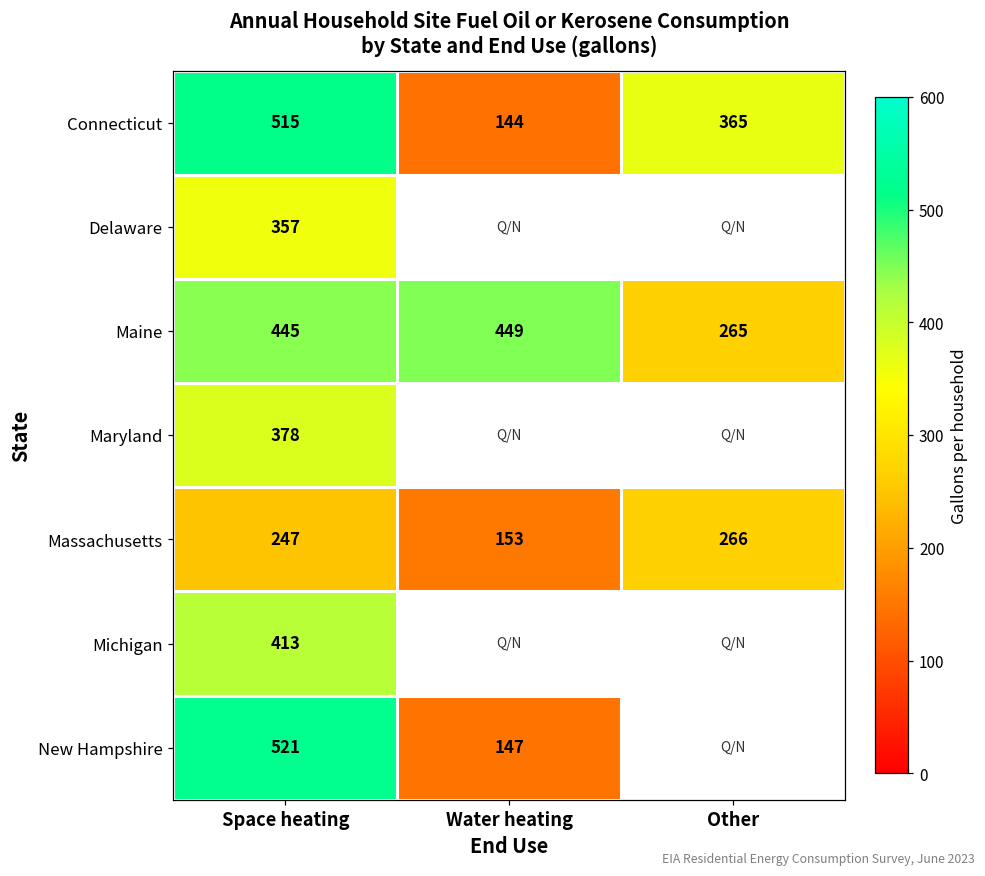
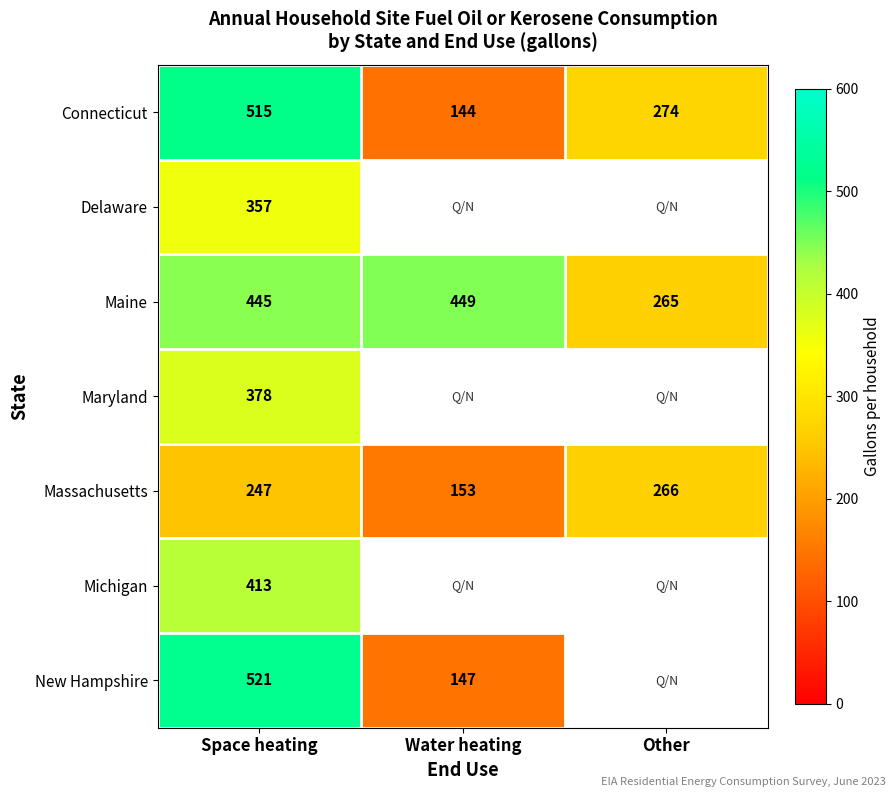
  {
    "Connecticut": {
      "Space heating": 515,
      "Water heating": 144,
-     "Other": 365
+     "Other": 274
    },
    "Delaware": {
      "Space heating": 357
    },
    "Maine": {
      "Space heating": 445,
      "Water heating": 449,
      "Other": 265
    },
    "Maryland": {
      "Space heating": 378
    },
    "Massachusetts": {
      "Space heating": 247,
      "Water heating": 153,
      "Other": 266
    },
    "Michigan": {
      "Space heating": 413
    },
    "New Hampshire": {
      "Space heating": 521,
      "Water heating": 147
    }
  }
